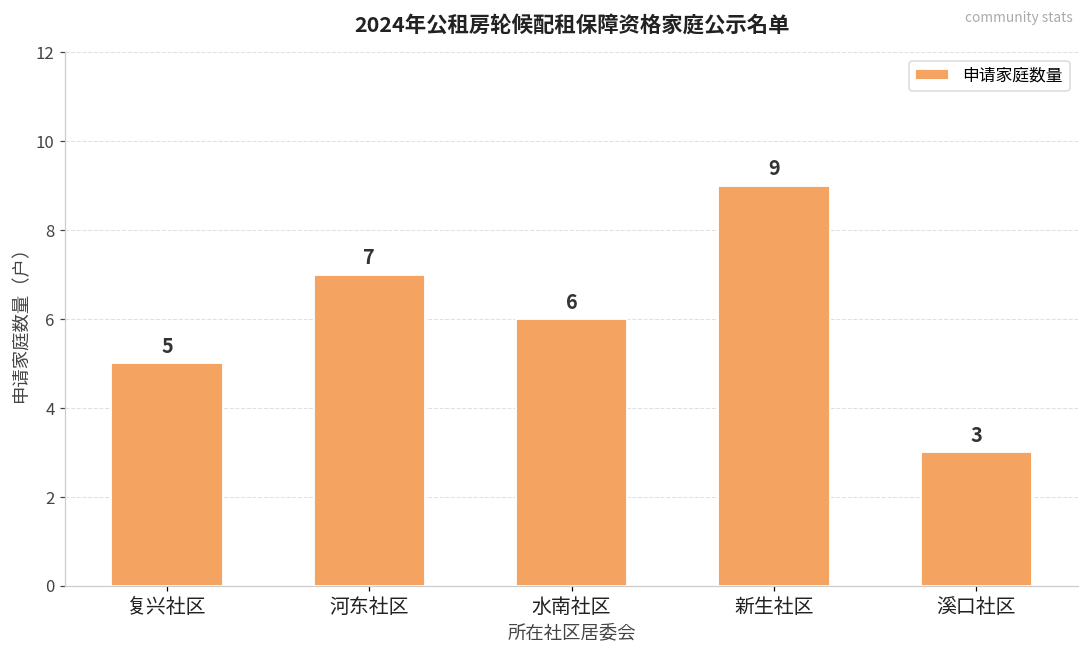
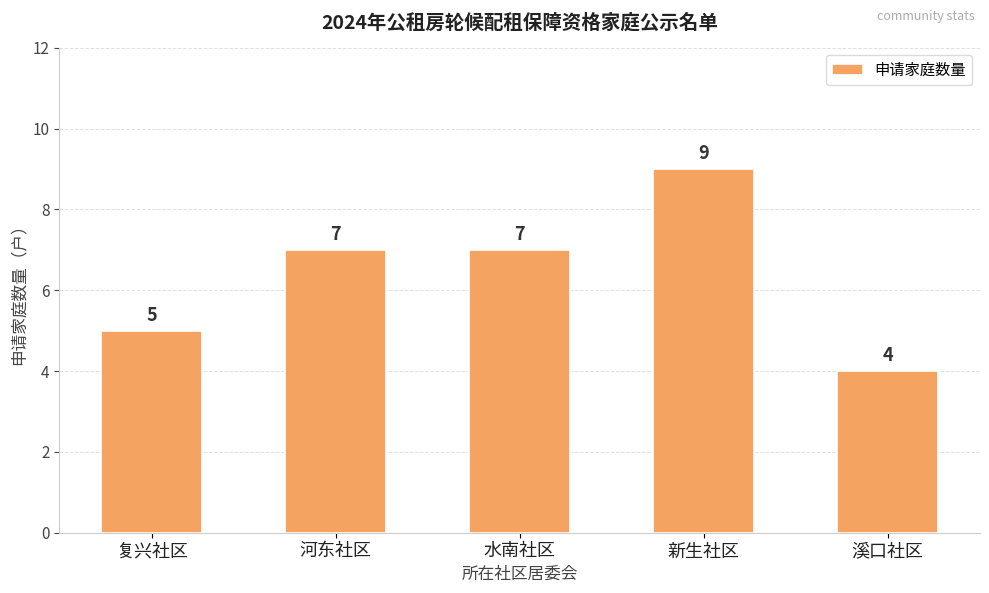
  {
    "复兴社区": 5,
    "河东社区": 7,
-   "水南社区": 6,
+   "水南社区": 7,
    "新生社区": 9,
-   "溪口社区": 3
+   "溪口社区": 4
  }
